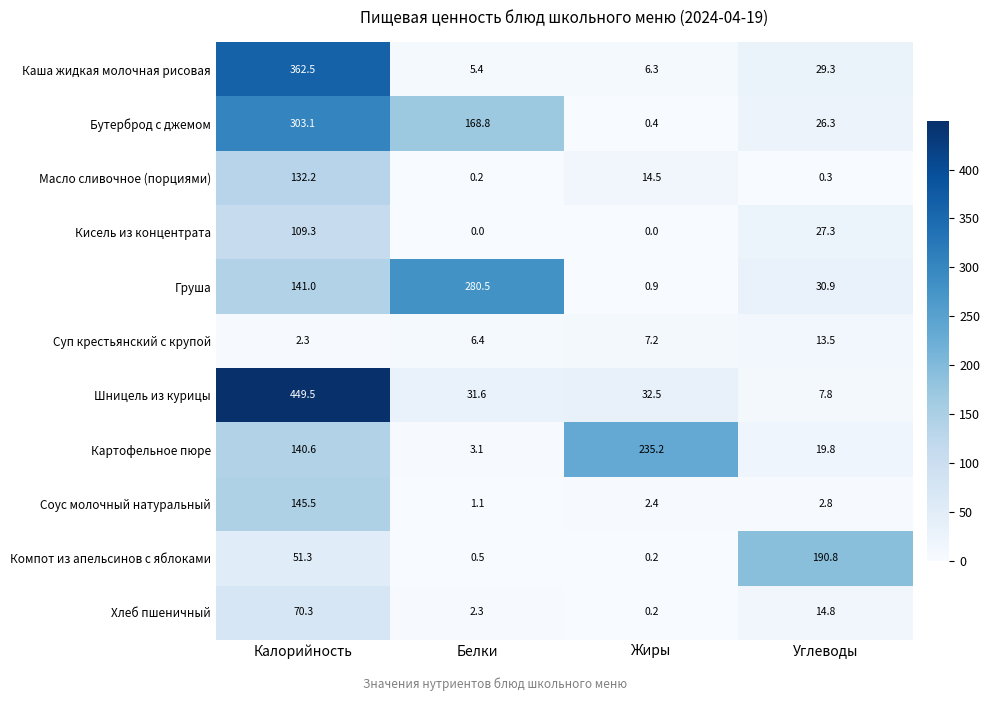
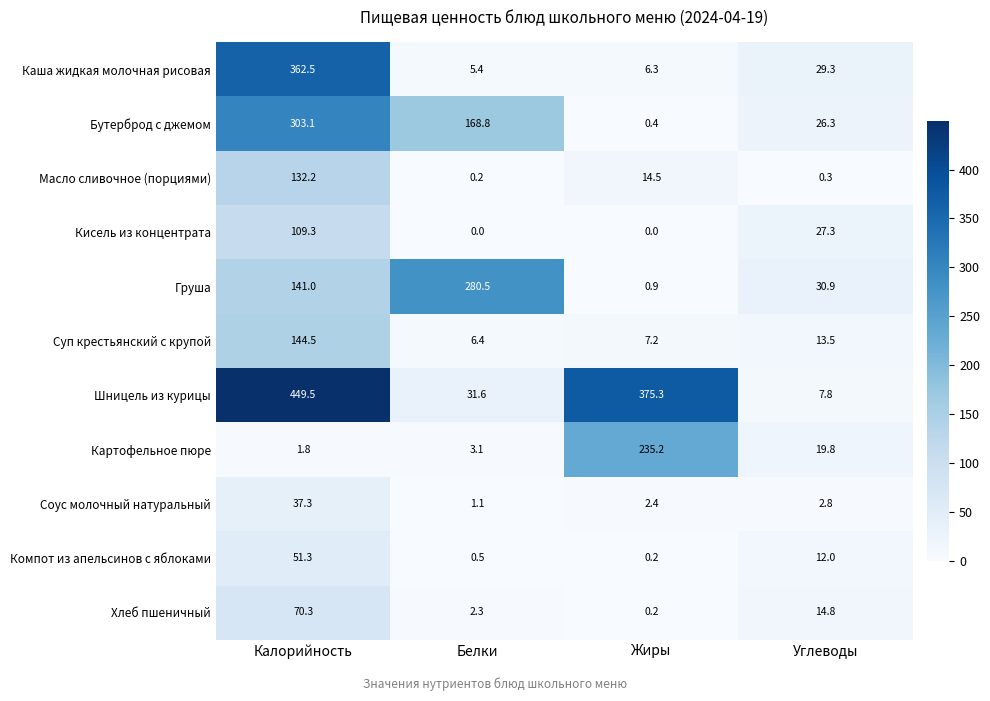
  {
    "Каша жидкая молочная рисовая": {
      "Калорийность": 362.5,
      "Белки": 5.4,
      "Жиры": 6.3,
      "Углеводы": 29.3
    },
    "Бутерброд с джемом": {
      "Калорийность": 303.1,
      "Белки": 168.8,
      "Жиры": 0.4,
      "Углеводы": 26.3
    },
    "Масло сливочное (порциями)": {
      "Калорийность": 132.2,
      "Белки": 0.2,
      "Жиры": 14.5,
      "Углеводы": 0.3
    },
    "Кисель из концентрата": {
      "Калорийность": 109.3,
      "Белки": 0.0,
      "Жиры": 0.0,
      "Углеводы": 27.3
    },
    "Груша": {
      "Калорийность": 141.0,
      "Белки": 280.5,
      "Жиры": 0.9,
      "Углеводы": 30.9
    },
    "Суп крестьянский с крупой": {
-     "Калорийность": 2.3,
+     "Калорийность": 144.5,
      "Белки": 6.4,
      "Жиры": 7.2,
      "Углеводы": 13.5
    },
    "Шницель из курицы": {
      "Калорийность": 449.5,
      "Белки": 31.6,
-     "Жиры": 32.5,
+     "Жиры": 375.3,
      "Углеводы": 7.8
    },
    "Картофельное пюре": {
-     "Калорийность": 140.6,
+     "Калорийность": 1.8,
      "Белки": 3.1,
      "Жиры": 235.2,
      "Углеводы": 19.8
    },
    "Соус молочный натуральный": {
-     "Калорийность": 145.5,
+     "Калорийность": 37.3,
      "Белки": 1.1,
      "Жиры": 2.4,
      "Углеводы": 2.8
    },
    "Компот из апельсинов с яблоками": {
      "Калорийность": 51.3,
      "Белки": 0.5,
      "Жиры": 0.2,
-     "Углеводы": 190.8
+     "Углеводы": 12.0
    },
    "Хлеб пшеничный": {
      "Калорийность": 70.3,
      "Белки": 2.3,
      "Жиры": 0.2,
      "Углеводы": 14.8
    }
  }
